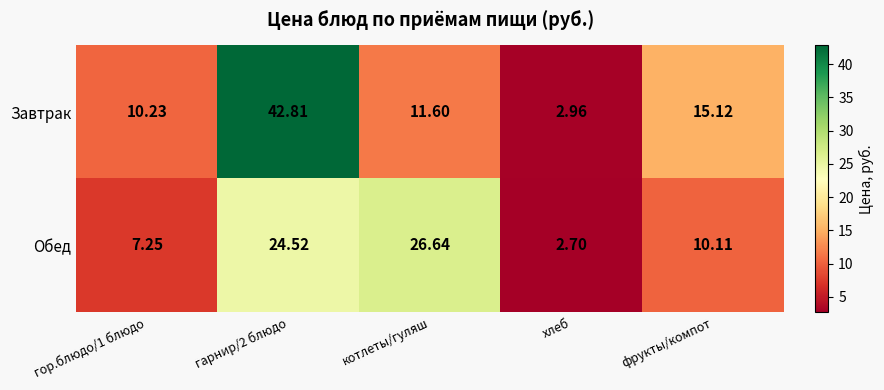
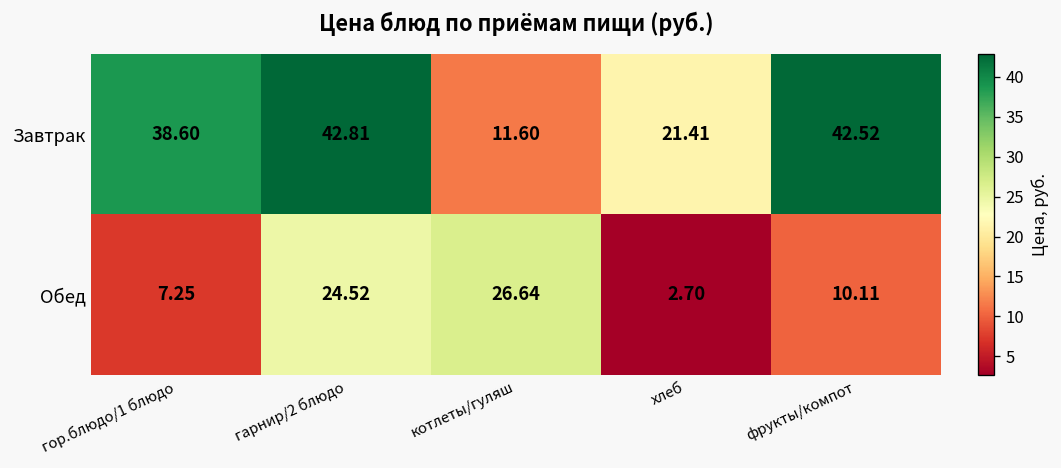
  {
    "Завтрак": {
-     "гор.блюдо/1 блюдо": 10.23,
+     "гор.блюдо/1 блюдо": 38.60,
      "гарнир/2 блюдо": 42.81,
      "котлеты/гуляш": 11.60,
-     "хлеб": 2.96,
-     "фрукты/компот": 15.12
+     "хлеб": 21.41,
+     "фрукты/компот": 42.52
    },
    "Обед": {
      "гор.блюдо/1 блюдо": 7.25,
      "гарнир/2 блюдо": 24.52,
      "котлеты/гуляш": 26.64,
      "хлеб": 2.70,
      "фрукты/компот": 10.11
    }
  }
